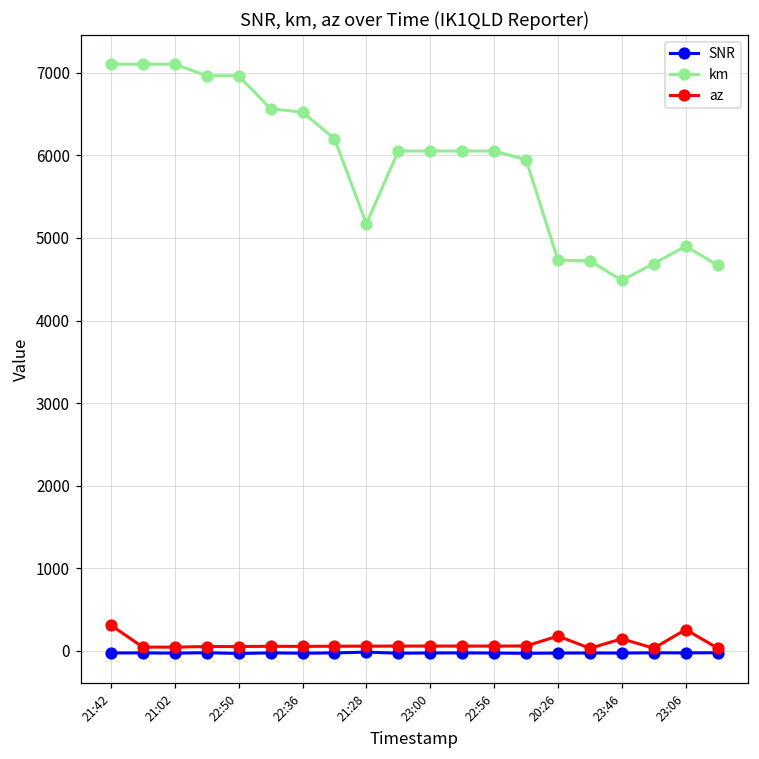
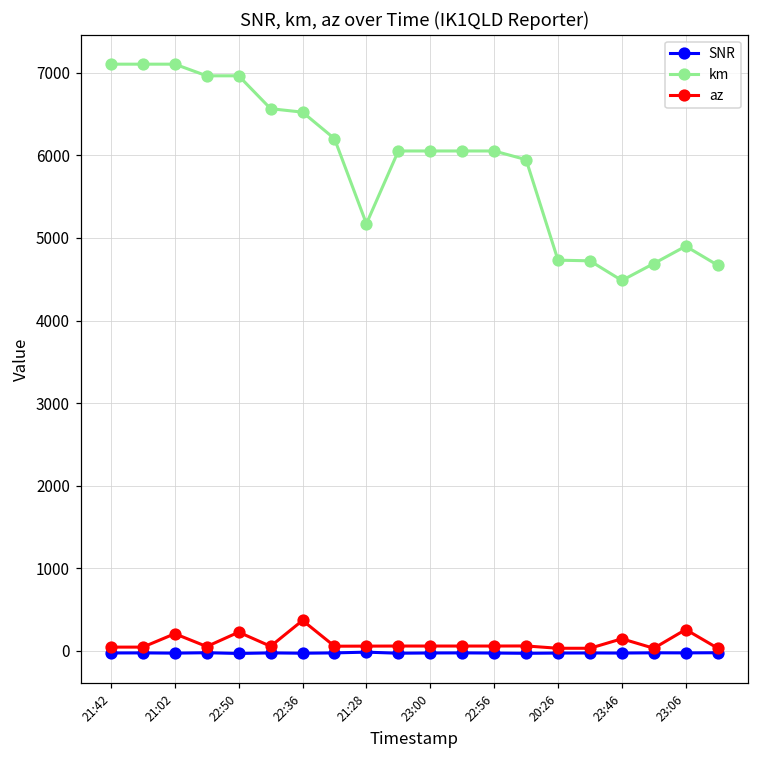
  {
    "SNR": {
      "21:42": 0,
      "21:02": 0,
      "22:50": 0,
      "22:36": 0,
      "21:28": 0,
      "23:00": 0,
      "22:56": 0,
      "20:26": 0,
      "23:46": 0,
      "23:06": 0
    },
    "km": {
      "21:42": 7100,
      "21:02": 7100,
      "22:50": 7000,
      "22:36": 6500,
      "21:28": 5200,
      "23:00": 6100,
      "22:56": 6100,
      "20:26": 4700,
      "23:46": 4500,
      "23:06": 4900
    },
    "az": {
-     "21:42": 300,
-     "21:02": 0,
-     "22:50": 100,
-     "22:36": 100,
+     "21:42": 0,
+     "21:02": 200,
+     "22:50": 200,
+     "22:36": 400,
      "21:28": 100,
      "23:00": 100,
      "22:56": 100,
-     "20:26": 200,
+     "20:26": 0,
      "23:46": 100,
      "23:06": 300
    }
  }
